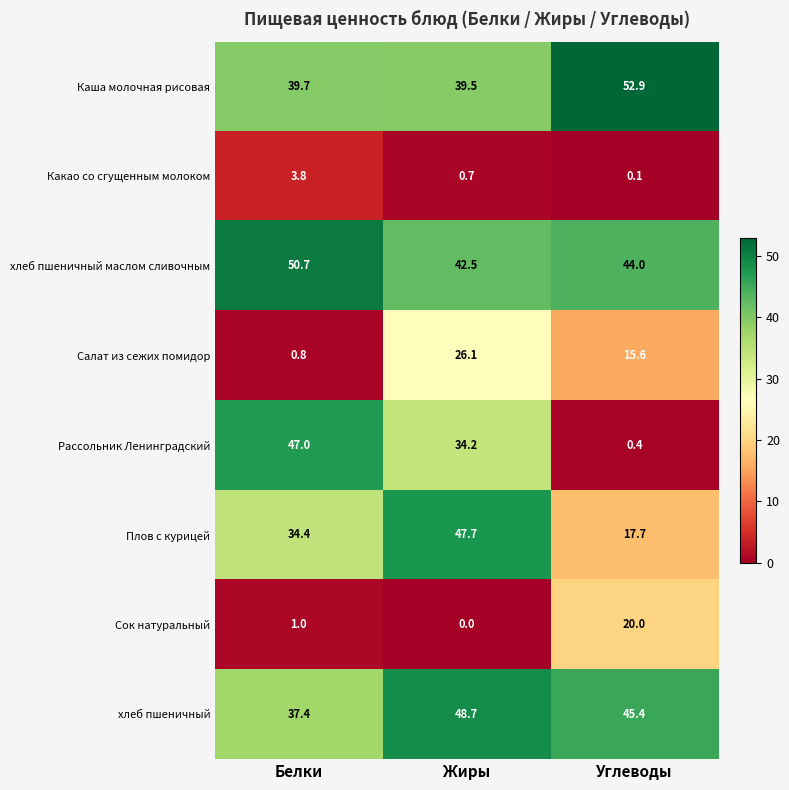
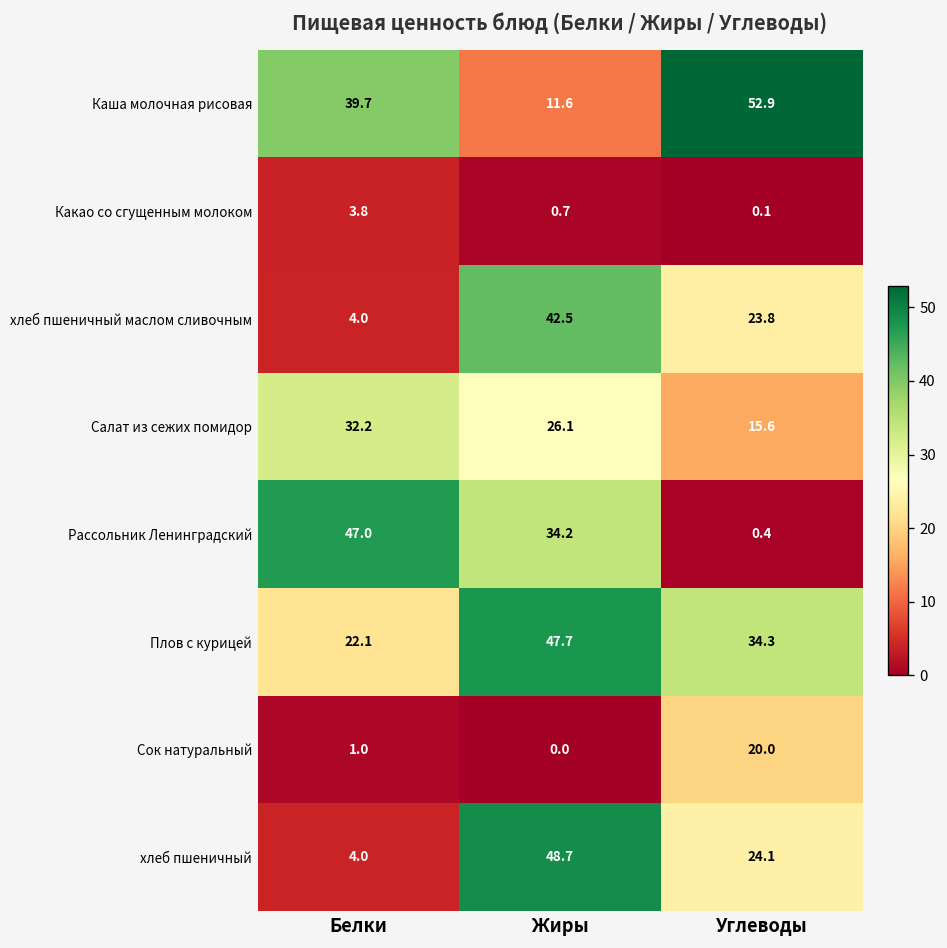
  {
    "Каша молочная рисовая": {
      "Белки": 39.7,
-     "Жиры": 39.5,
+     "Жиры": 11.6,
      "Углеводы": 52.9
    },
    "Какао со сгущенным молоком": {
      "Белки": 3.8,
      "Жиры": 0.7,
      "Углеводы": 0.1
    },
    "хлеб пшеничный маслом сливочным": {
-     "Белки": 50.7,
+     "Белки": 4.0,
      "Жиры": 42.5,
-     "Углеводы": 44.0
+     "Углеводы": 23.8
    },
    "Салат из сежих помидор": {
-     "Белки": 0.8,
+     "Белки": 32.2,
      "Жиры": 26.1,
      "Углеводы": 15.6
    },
    "Рассольник Ленинградский": {
      "Белки": 47.0,
      "Жиры": 34.2,
      "Углеводы": 0.4
    },
    "Плов с курицей": {
-     "Белки": 34.4,
+     "Белки": 22.1,
      "Жиры": 47.7,
-     "Углеводы": 17.7
+     "Углеводы": 34.3
    },
    "Сок натуральный": {
      "Белки": 1.0,
      "Жиры": 0.0,
      "Углеводы": 20.0
    },
    "хлеб пшеничный": {
-     "Белки": 37.4,
+     "Белки": 4.0,
      "Жиры": 48.7,
-     "Углеводы": 45.4
+     "Углеводы": 24.1
    }
  }
